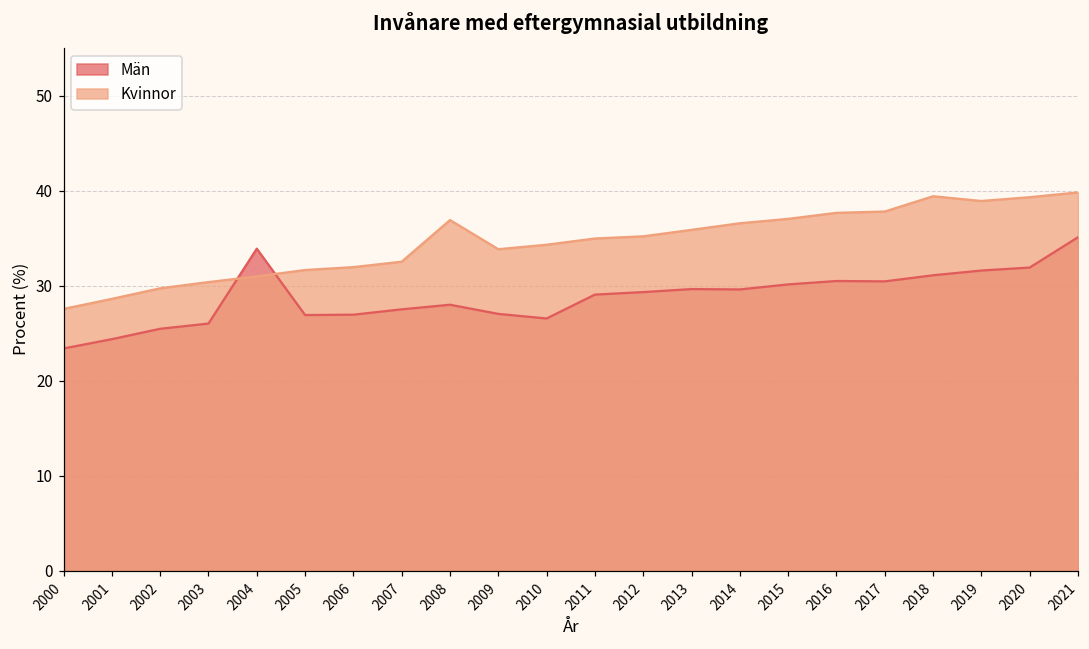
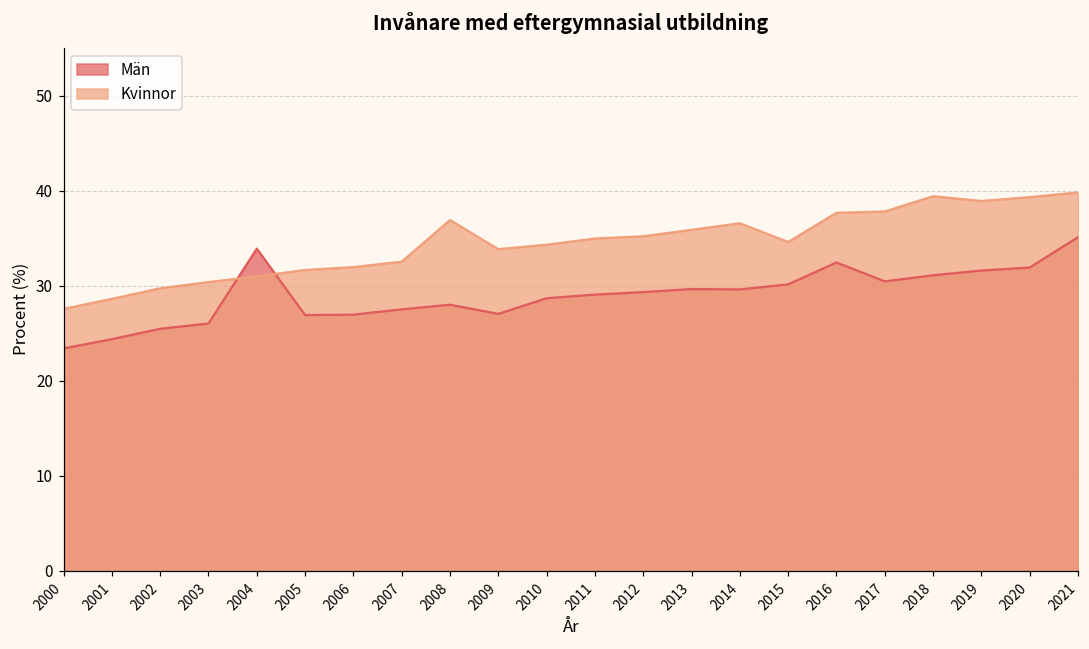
  {
    "Män": {
      "2000": 23,
      "2001": 24,
      "2002": 25,
      "2003": 26,
      "2004": 34,
      "2005": 27,
      "2006": 27,
      "2007": 27,
      "2008": 28,
      "2009": 27,
-     "2010": 27,
+     "2010": 29,
      "2011": 29,
      "2012": 29,
      "2013": 30,
      "2014": 30,
      "2015": 30,
-     "2016": 30,
+     "2016": 32,
      "2017": 30,
      "2018": 31,
      "2019": 32,
      "2020": 32,
      "2021": 35
    },
    "Kvinnor": {
      "2000": 28,
      "2001": 29,
      "2002": 30,
      "2003": 30,
      "2004": 31,
      "2005": 32,
      "2006": 32,
      "2007": 33,
      "2008": 37,
      "2009": 34,
      "2010": 34,
      "2011": 35,
      "2012": 35,
      "2013": 36,
      "2014": 37,
-     "2015": 37,
+     "2015": 35,
      "2016": 38,
      "2017": 38,
      "2018": 39,
      "2019": 39,
      "2020": 39,
      "2021": 40
    }
  }
